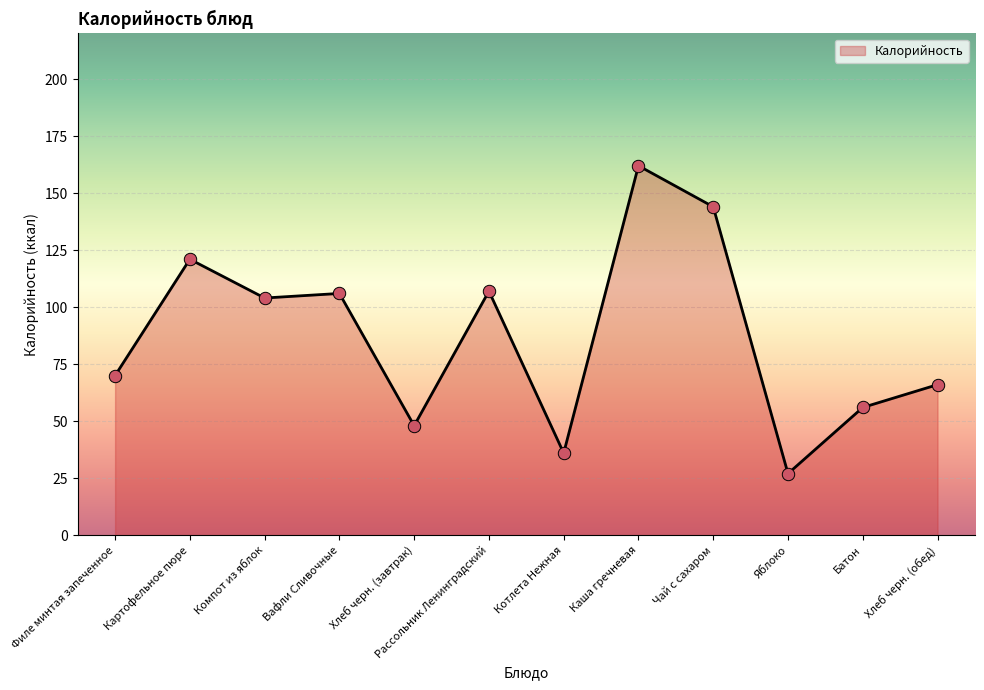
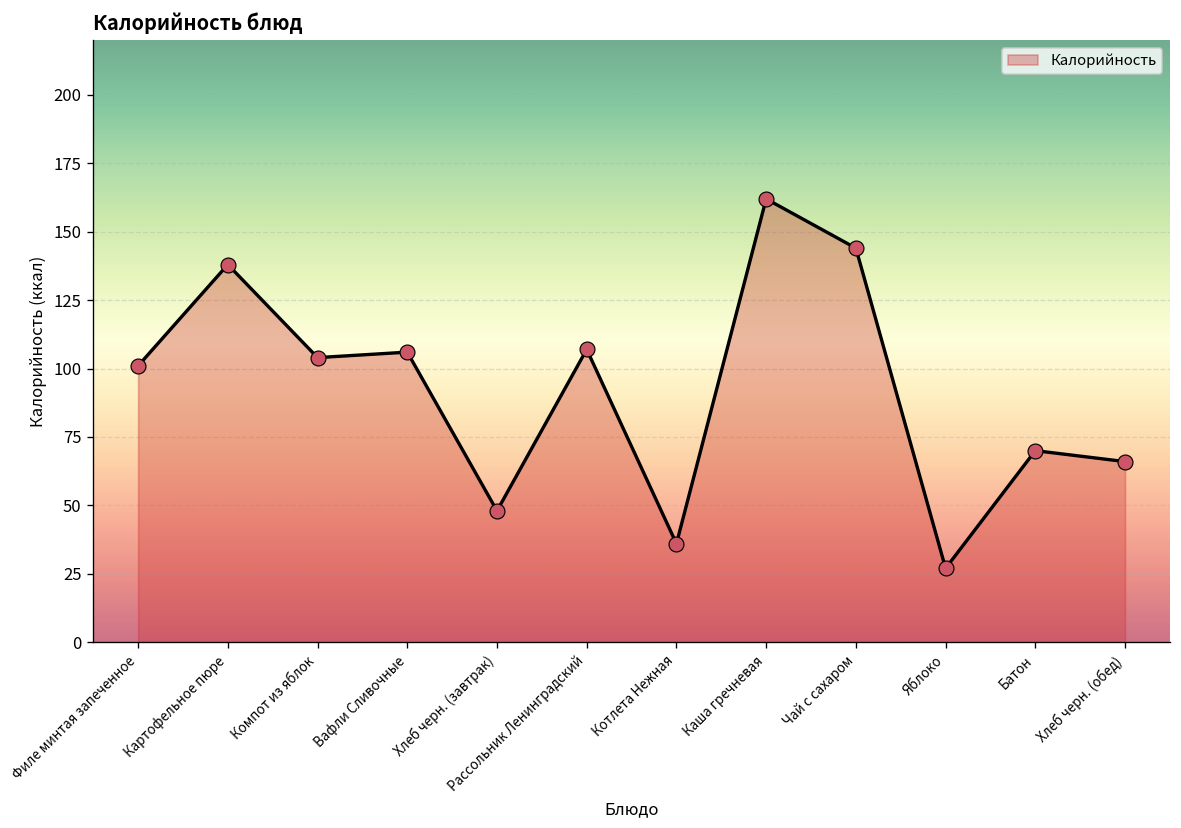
  {
-   "Филе минтая запеченное": 70,
-   "Картофельное пюре": 121,
+   "Филе минтая запеченное": 101,
+   "Картофельное пюре": 138,
    "Компот из яблок": 104,
    "Вафли Сливочные": 106,
    "Хлеб черн. (завтрак)": 48,
    "Рассольник Ленинградский": 107,
    "Котлета Нежная": 36,
    "Каша гречневая": 162,
    "Чай с сахаром": 144,
    "Яблоко": 27,
-   "Батон": 56,
+   "Батон": 70,
    "Хлеб черн. (обед)": 66
  }
